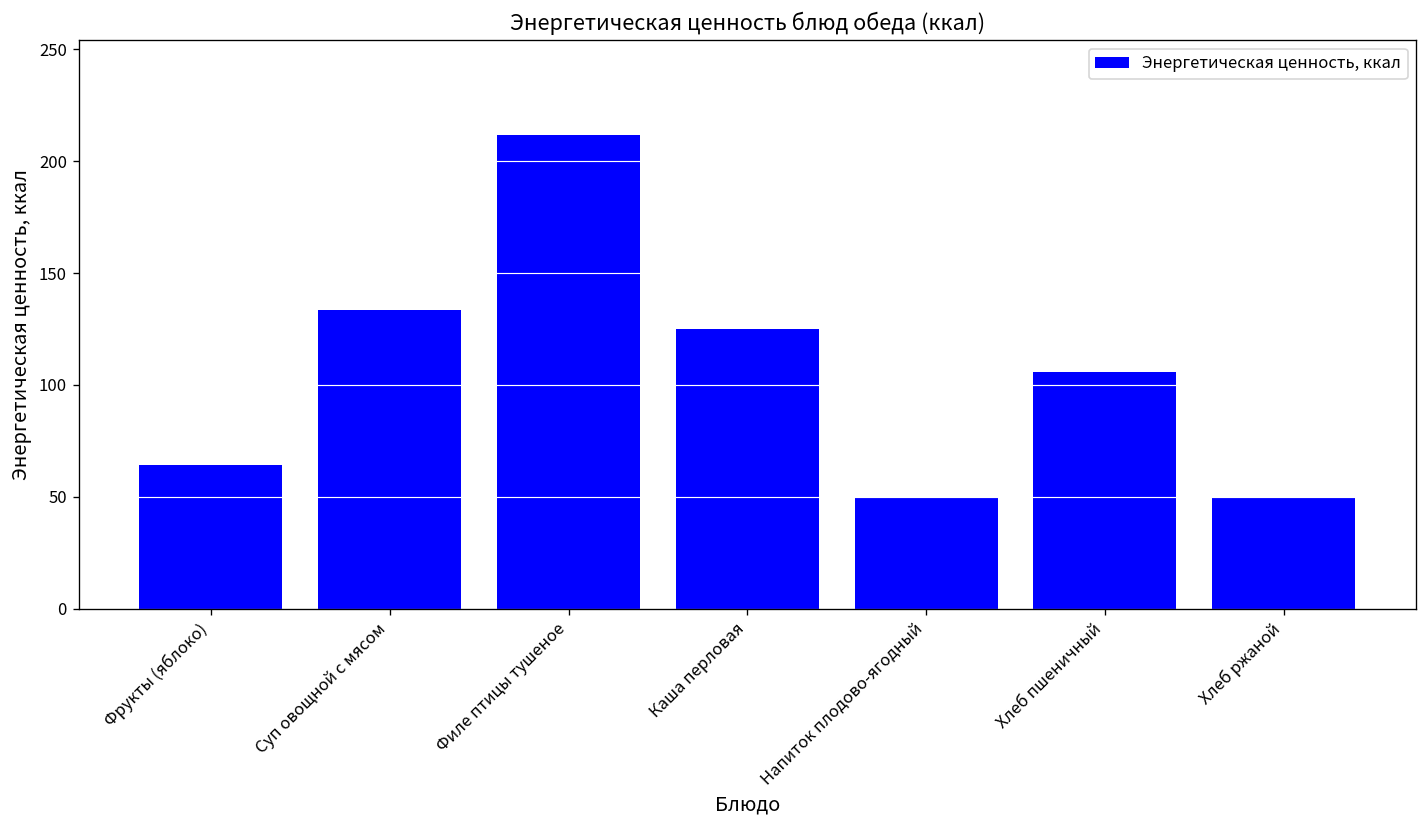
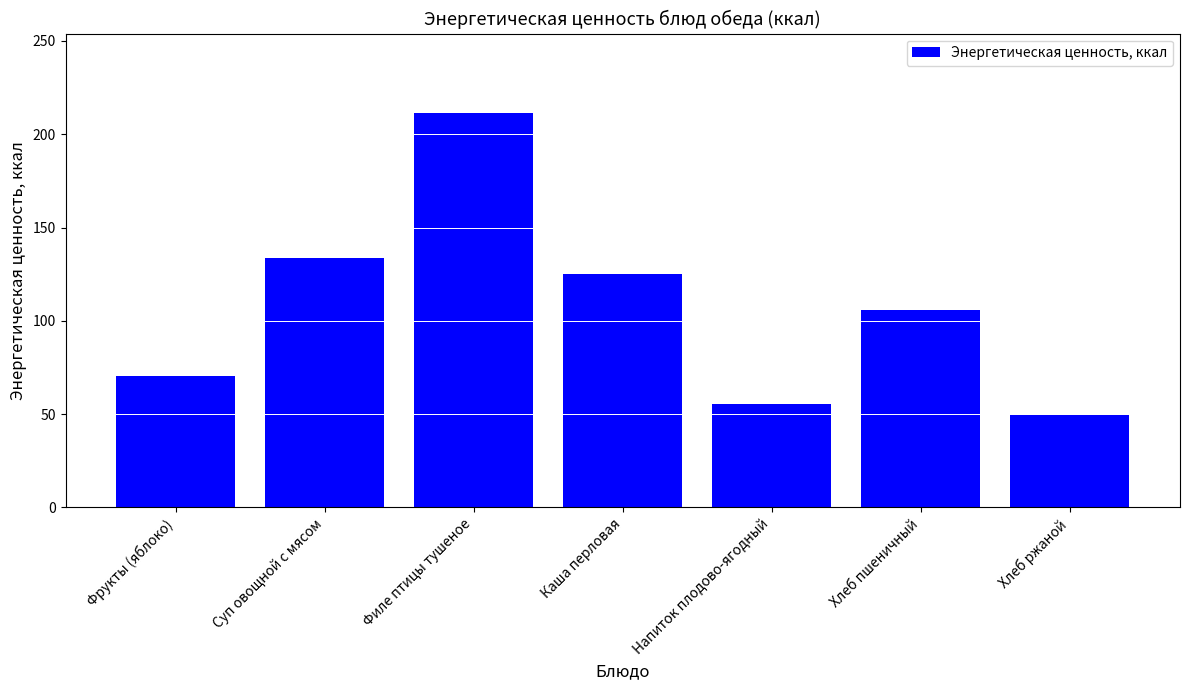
  {
-   "Фрукты (яблоко)": 64,
+   "Фрукты (яблоко)": 71,
    "Суп овощной с мясом": 134,
    "Филе птицы тушеное": 212,
    "Каша перловая": 125,
-   "Напиток плодово-ягодный": 50,
+   "Напиток плодово-ягодный": 55,
    "Хлеб пшеничный": 106,
    "Хлеб ржаной": 50
  }
